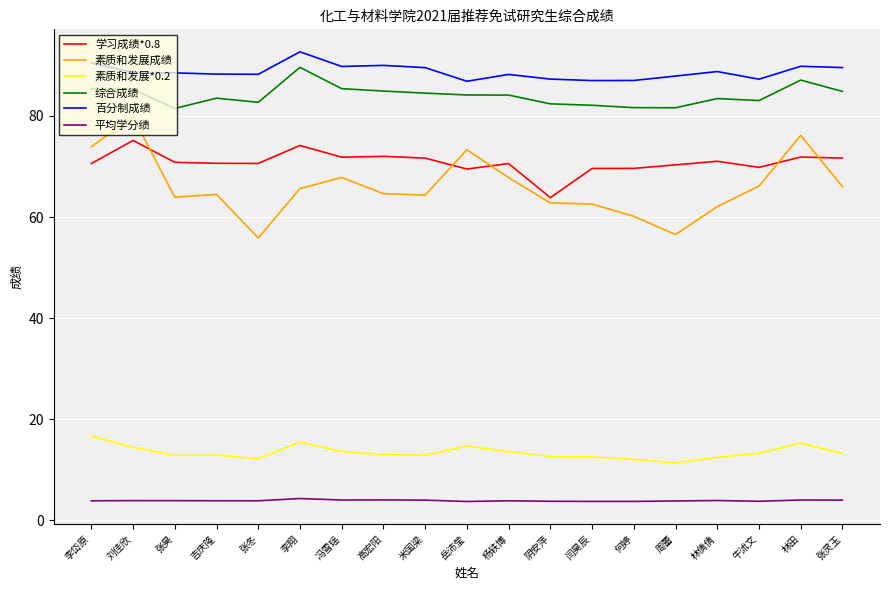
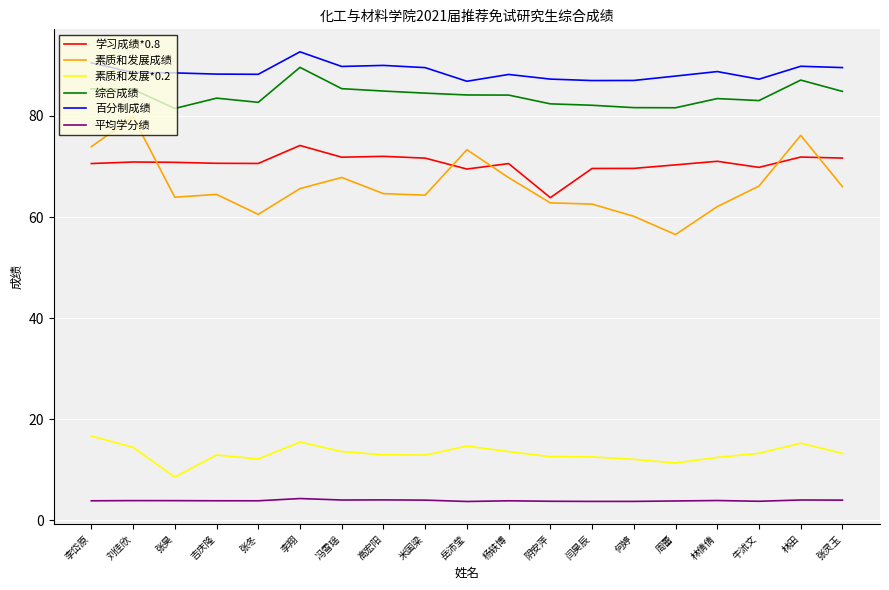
  {
    "学习成绩*0.8": {
      "李岱原": 71,
-     "刘佳欣": 75,
+     "刘佳欣": 71,
      "张昊": 71,
      "吉庆隆": 71,
      "张冬": 71,
      "李翔": 74,
      "冯雪瑶": 72,
      "高宏阳": 72,
      "米国梁": 72,
      "岳沛莹": 69,
      "杨轶博": 71,
      "阴安萍": 64,
      "闫昊辰": 70,
      "何婷": 70,
      "周蕾": 70,
      "林倩倩": 71,
      "牛沭文": 70,
      "林田": 72,
      "张灵玉": 72
    },
    "素质和发展成绩": {
      "李岱原": 74,
      "张昊": 64,
      "吉庆隆": 64,
-     "张冬": 56,
+     "张冬": 61,
      "李翔": 66,
      "冯雪瑶": 68,
      "高宏阳": 65,
      "米国梁": 64,
      "岳沛莹": 73,
      "杨轶博": 68,
      "阴安萍": 63,
      "闫昊辰": 63,
      "何婷": 60,
      "周蕾": 57,
      "林倩倩": 62,
      "牛沭文": 66,
      "林田": 76,
      "张灵玉": 66
    },
    "素质和发展*0.2": {
      "李岱原": 17,
      "刘佳欣": 14,
-     "张昊": 13,
+     "张昊": 9,
      "吉庆隆": 13,
      "张冬": 12,
      "李翔": 15,
      "冯雪瑶": 14,
      "高宏阳": 13,
      "米国梁": 13,
      "岳沛莹": 15,
      "杨轶博": 14,
      "阴安萍": 13,
      "闫昊辰": 13,
      "何婷": 12,
      "周蕾": 11,
      "林倩倩": 12,
      "牛沭文": 13,
      "林田": 15,
      "张灵玉": 13
    },
    "综合成绩": {
      "吉庆隆": 84,
      "张冬": 83,
      "李翔": 90,
      "冯雪瑶": 85,
      "高宏阳": 85,
      "米国梁": 85,
      "岳沛莹": 84,
      "杨轶博": 84,
      "阴安萍": 82,
      "闫昊辰": 82,
      "何婷": 82,
      "周蕾": 82,
      "林倩倩": 83,
      "牛沭文": 83,
      "林田": 87,
      "张灵玉": 85
    },
    "百分制成绩": {
      "吉庆隆": 88,
      "张冬": 88,
      "李翔": 93,
      "冯雪瑶": 90,
      "高宏阳": 90,
      "米国梁": 90,
      "岳沛莹": 87,
      "杨轶博": 88,
      "阴安萍": 87,
      "闫昊辰": 87,
      "何婷": 87,
      "周蕾": 88,
      "林倩倩": 89,
      "牛沭文": 87,
      "林田": 90,
      "张灵玉": 90
    },
    "平均学分绩": {
      "李岱原": 4,
      "刘佳欣": 4,
      "张昊": 4,
      "吉庆隆": 4,
      "张冬": 4,
      "李翔": 4,
      "冯雪瑶": 4,
      "高宏阳": 4,
      "米国梁": 4,
      "岳沛莹": 4,
      "杨轶博": 4,
      "阴安萍": 4,
      "闫昊辰": 4,
      "何婷": 4,
      "周蕾": 4,
      "林倩倩": 4,
      "牛沭文": 4,
      "林田": 4,
      "张灵玉": 4
    }
  }
